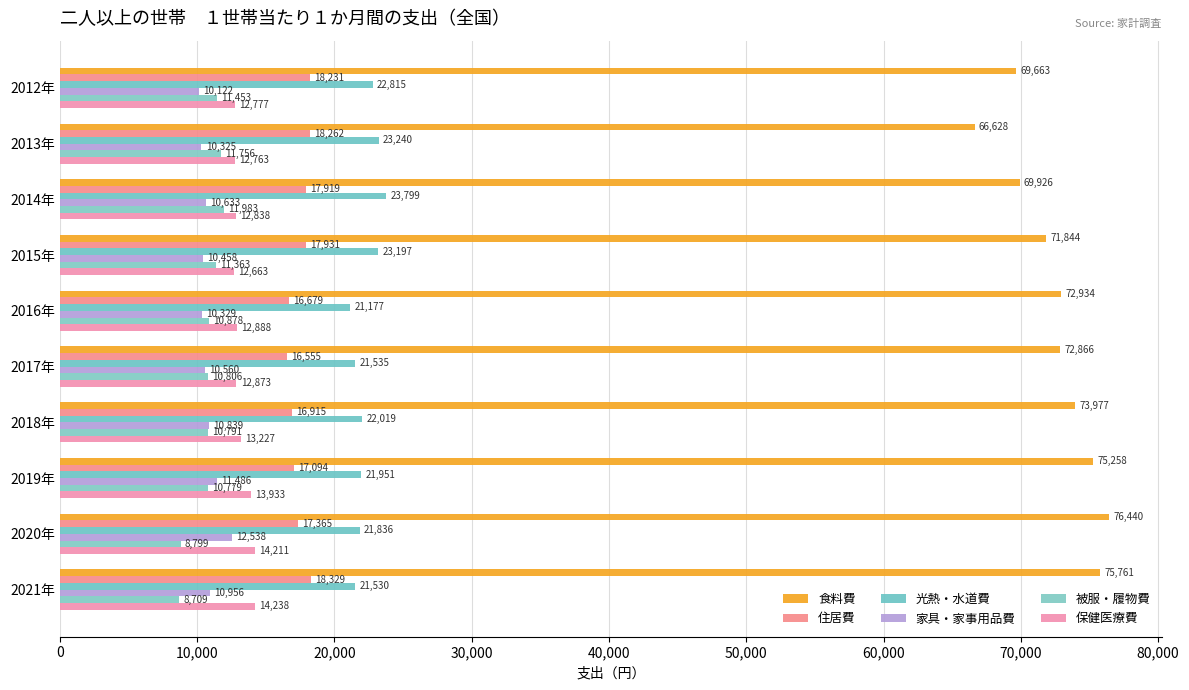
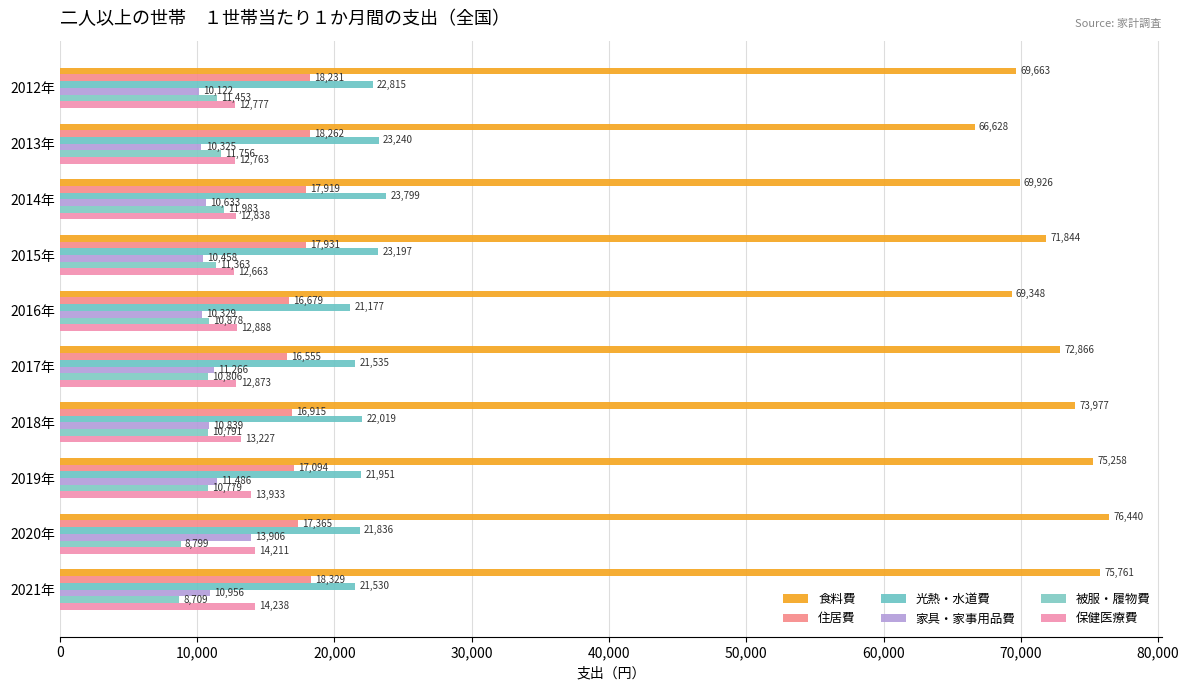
  {
    "食料費": {
      "2012年": "69,663",
      "2013年": "66,628",
      "2014年": "69,926",
      "2015年": "71,844",
-     "2016年": "72,934",
+     "2016年": "69,348",
      "2017年": "72,866",
      "2018年": "73,977",
      "2019年": "75,258",
      "2020年": "76,440",
      "2021年": "75,761"
    },
    "家具・家事用品費": {
      "2012年": "10,122",
      "2013年": "10,325",
      "2014年": "10,633",
-     "2017年": "10,560",
-     "2020年": "12,538",
+     "2017年": "11,266",
+     "2020年": "13,906",
      "2021年": "10,956"
    }
  }
